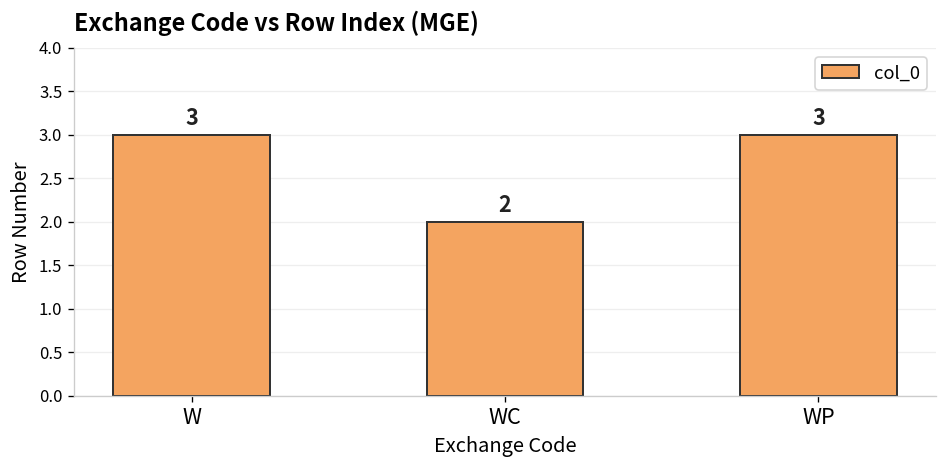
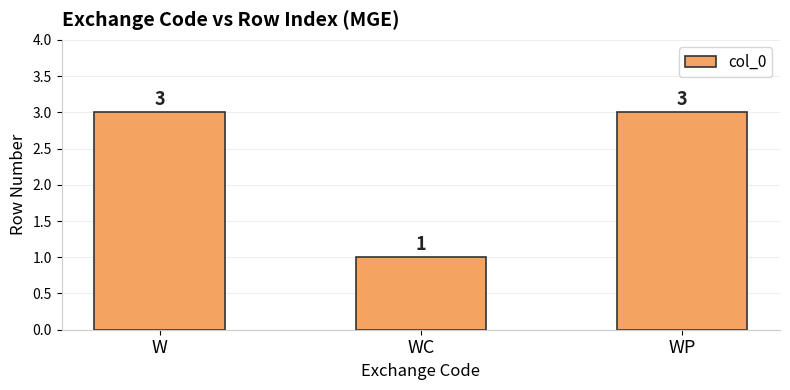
  {
    "W": 3,
-   "WC": 2,
+   "WC": 1,
    "WP": 3
  }
